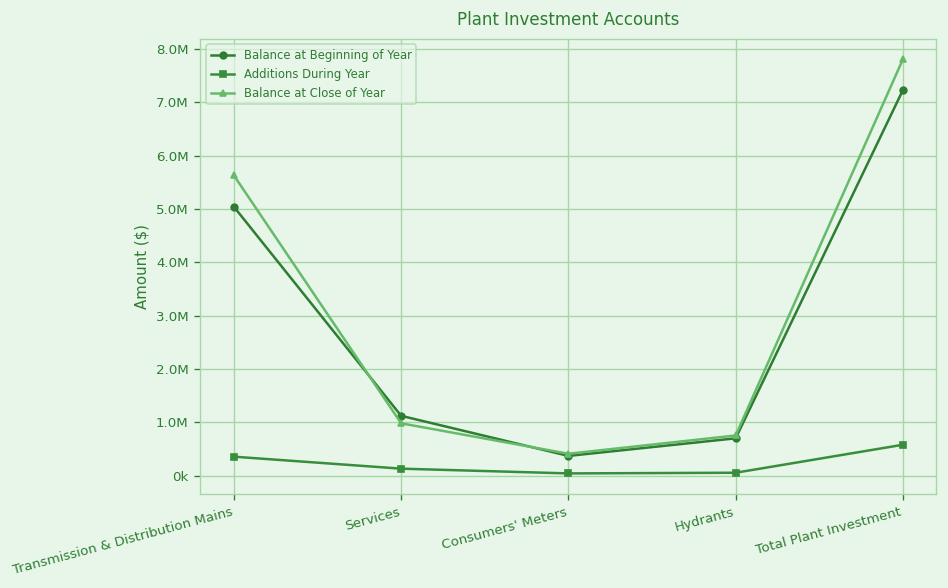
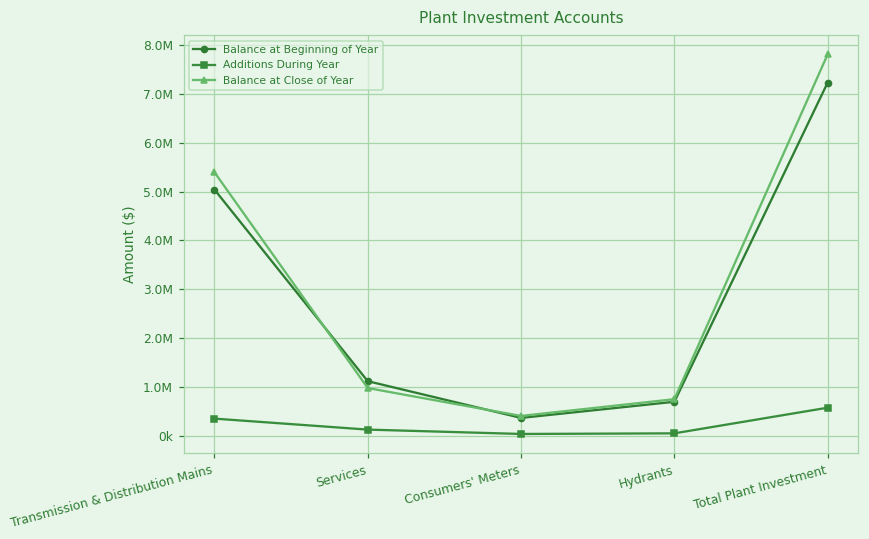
  {
    "Balance at Close of Year": {
-     "Transmission & Distribution Mains": 5600000,
+     "Transmission & Distribution Mains": 5400000,
      "Services": 1000000,
      "Total Plant Investment": 7800000
    }
  }
